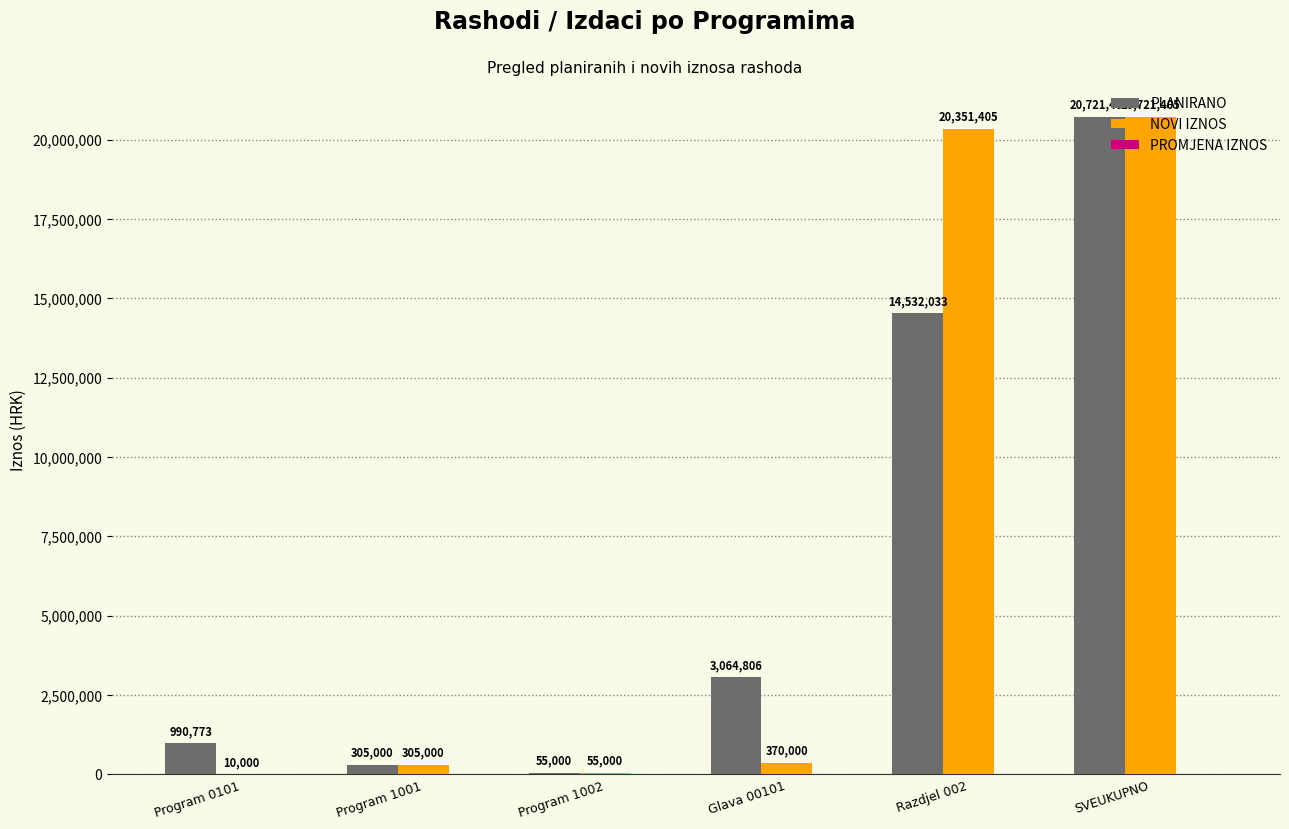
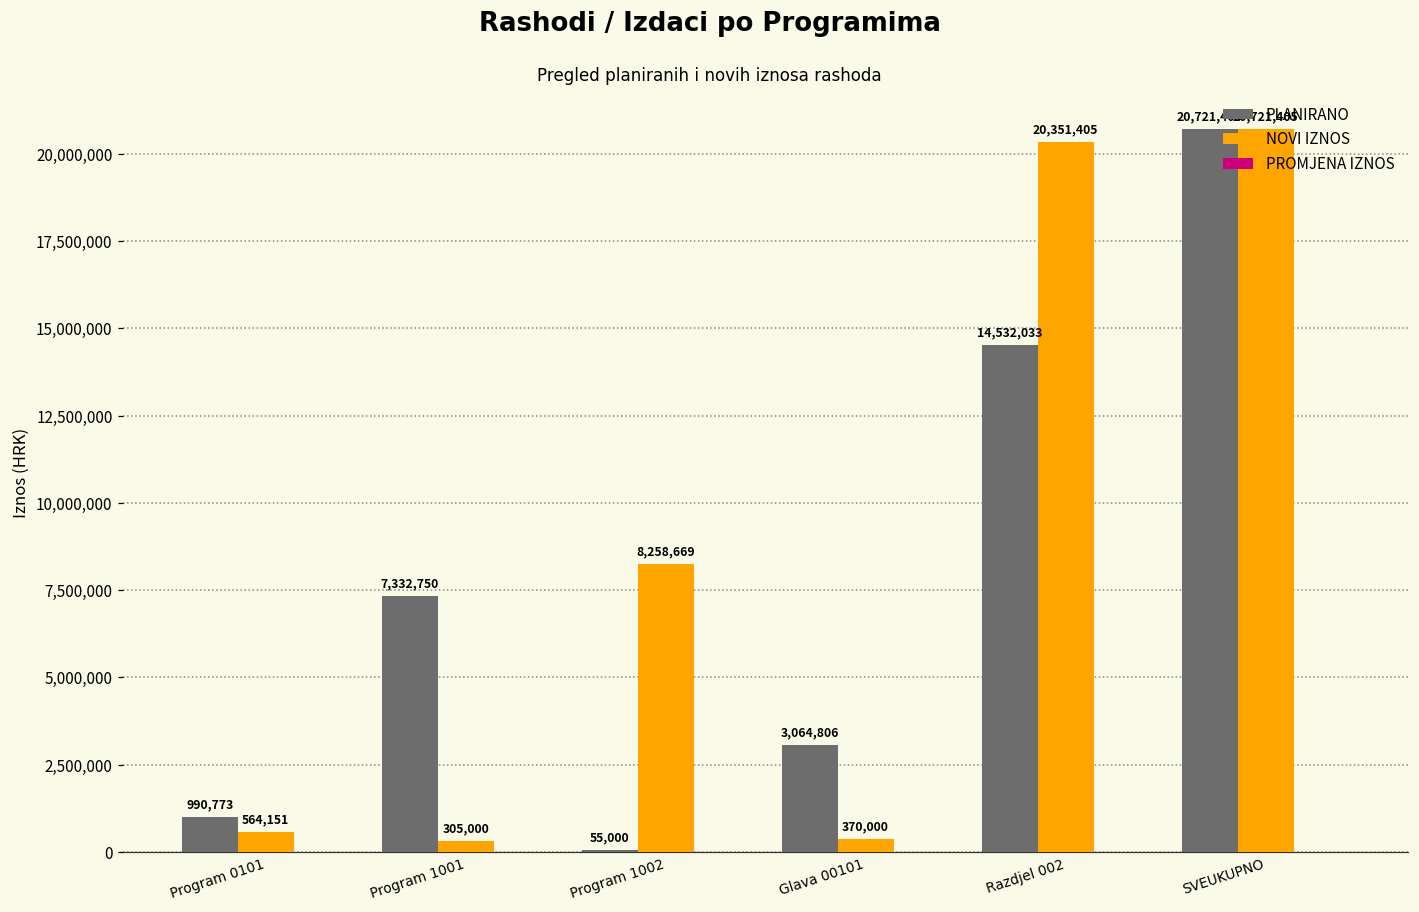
  {
    "PLANIRANO": {
      "Program 0101": "990,773",
-     "Program 1001": "305,000",
+     "Program 1001": "7,332,750",
      "Program 1002": "55,000",
      "Glava 00101": "3,064,806",
      "Razdjel 002": "14,532,033",
      "SVEUKUPNO": "20,721,405"
    },
    "NOVI IZNOS": {
-     "Program 0101": "10,000",
+     "Program 0101": "564,151",
      "Program 1001": "305,000",
-     "Program 1002": "55,000",
+     "Program 1002": "8,258,669",
      "Glava 00101": "370,000",
      "Razdjel 002": "20,351,405",
      "SVEUKUPNO": "20,721,405"
    },
    "PROMJENA IZNOS": {
      "Program 0101": "0",
      "Program 1001": "0",
      "Program 1002": "0",
      "Glava 00101": "0",
      "Razdjel 002": "0",
      "SVEUKUPNO": "0"
    }
  }
